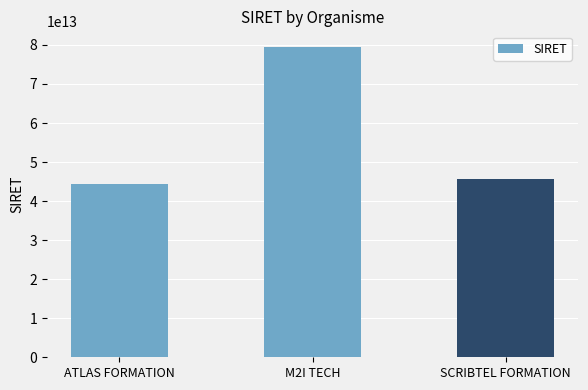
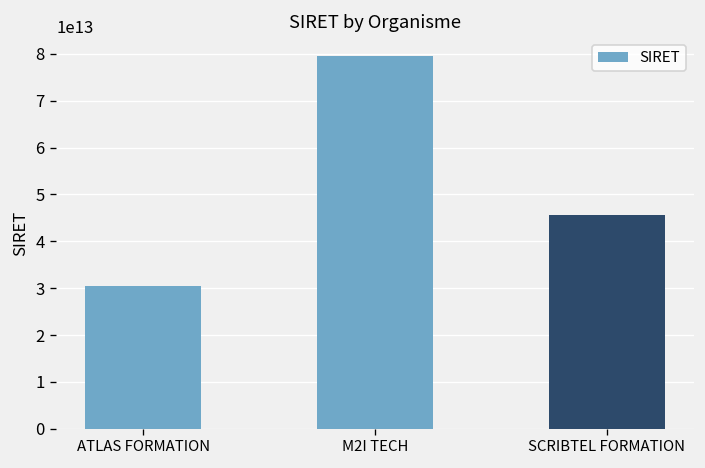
  {
-   "ATLAS FORMATION": 44000000000000,
+   "ATLAS FORMATION": 31000000000000,
    "M2I TECH": 80000000000000,
    "SCRIBTEL FORMATION": 46000000000000
  }
